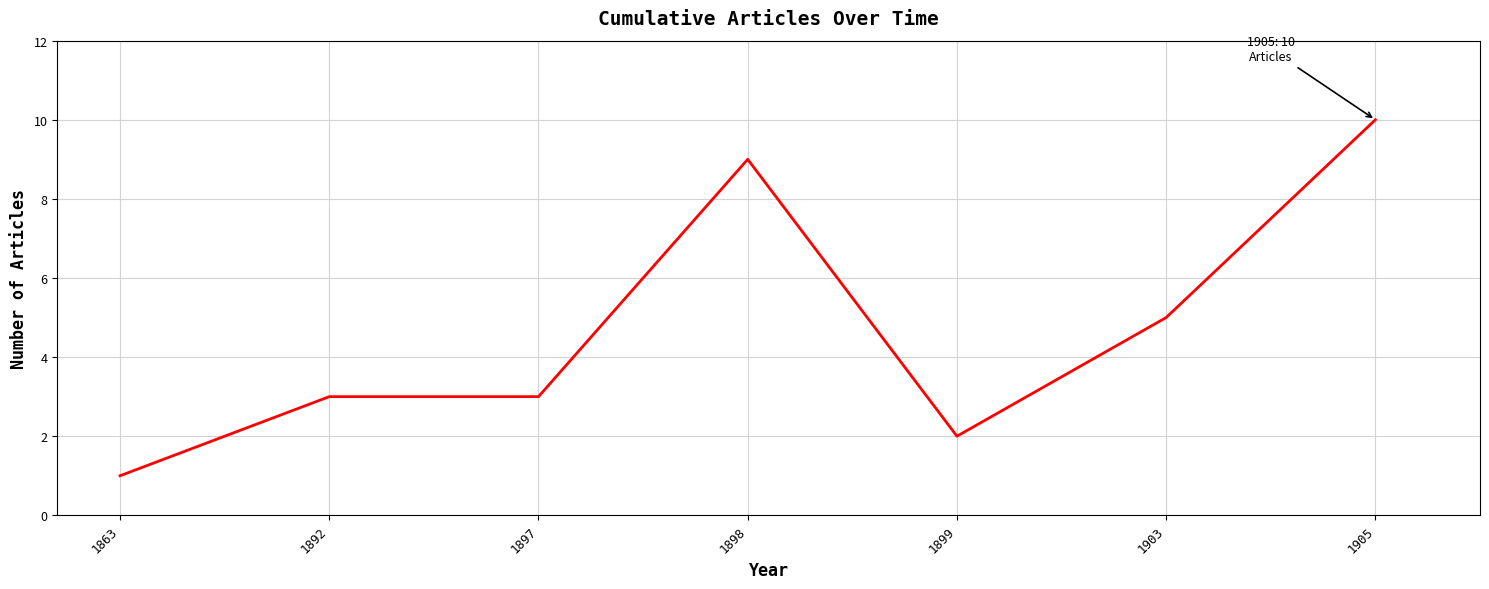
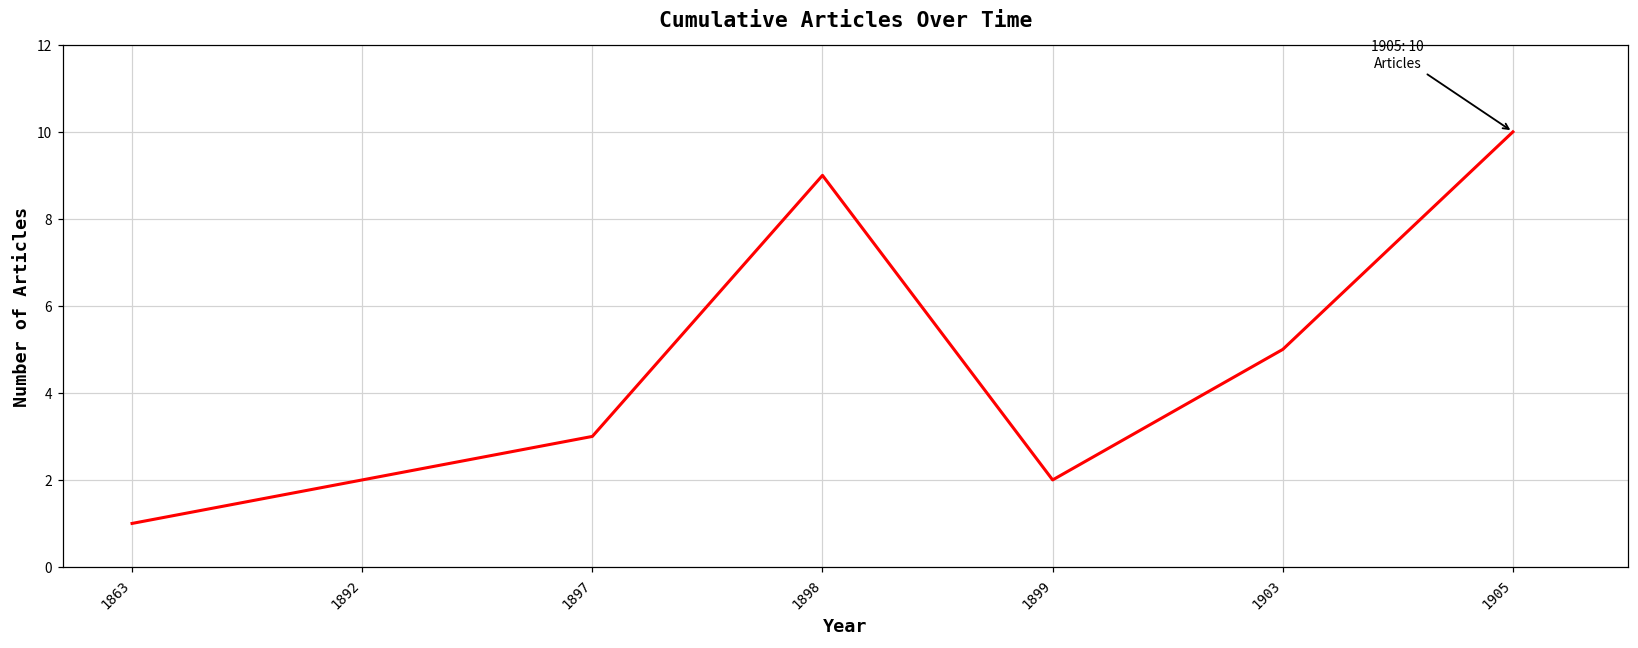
  {
    "1863": 1,
-   "1892": 3,
+   "1892": 2,
    "1897": 3,
    "1898": 9,
    "1899": 2,
    "1903": 5
  }
